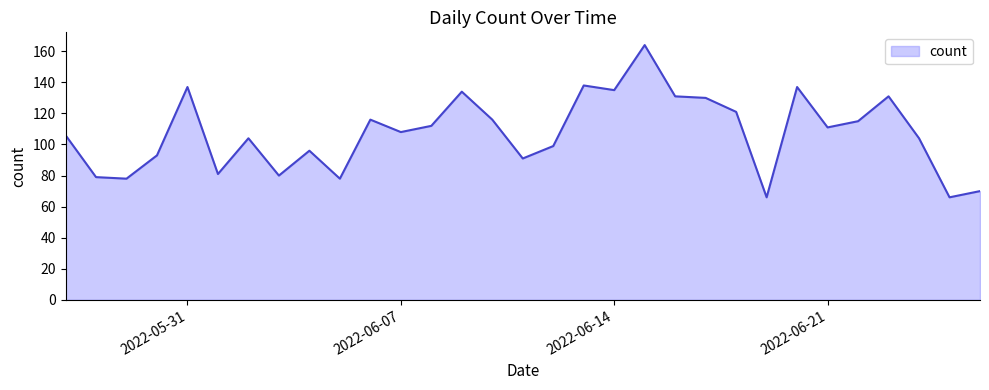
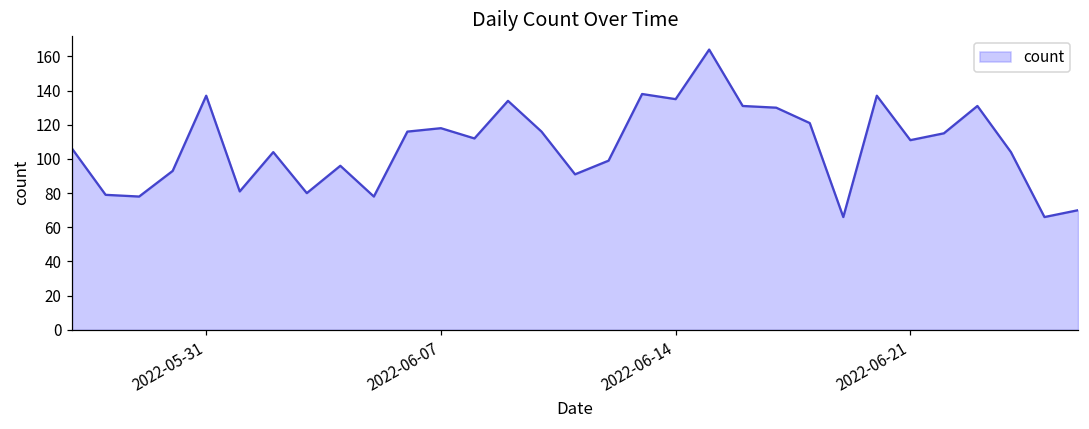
  {
    "2022-05-31": 137,
-   "2022-06-07": 108,
+   "2022-06-07": 118,
    "2022-06-14": 135,
    "2022-06-21": 111
  }
